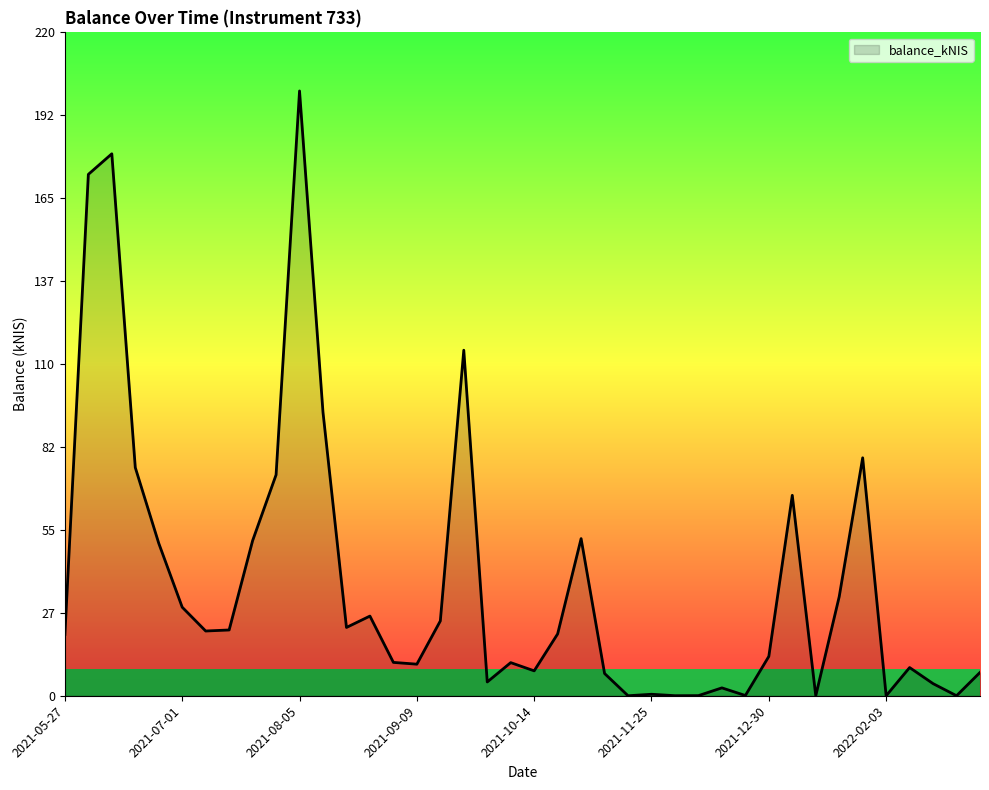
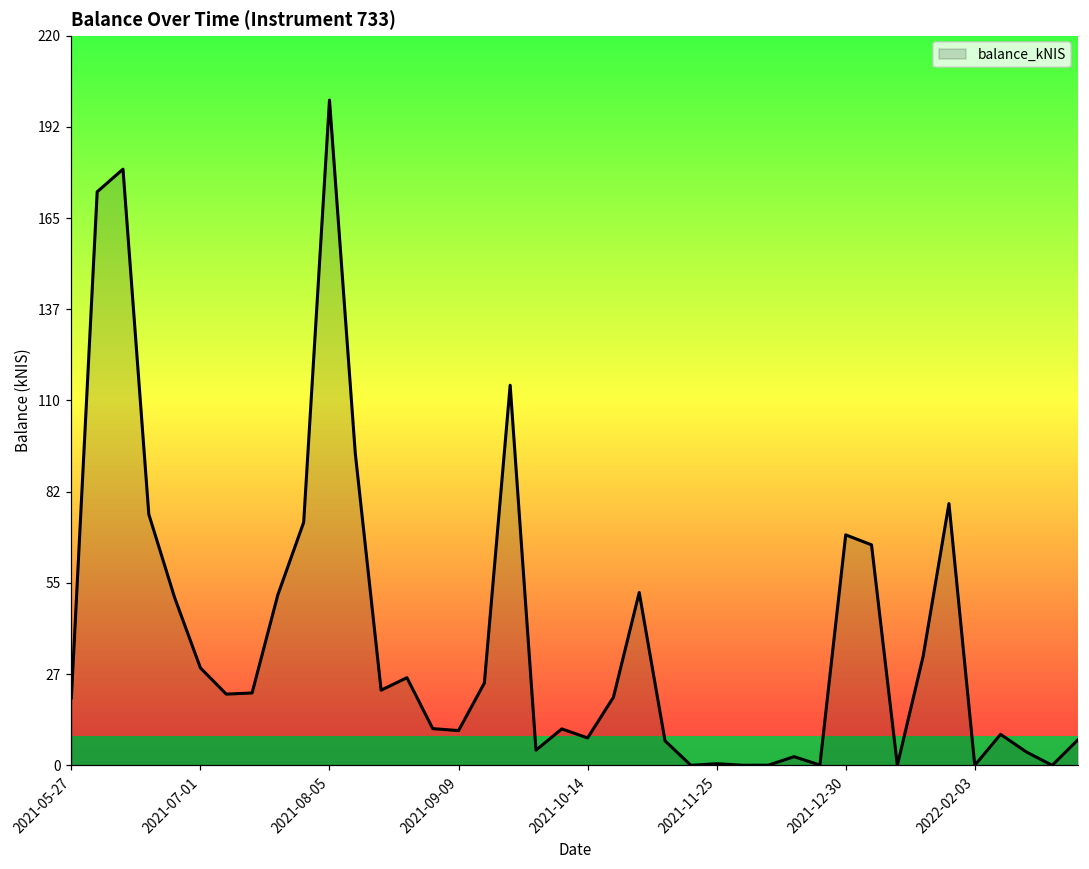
  {
    "2021-05-27": 20,
    "2021-07-01": 29,
    "2021-08-05": 201,
    "2021-09-09": 10,
-   "2021-12-30": 13
+   "2021-12-30": 69
  }
